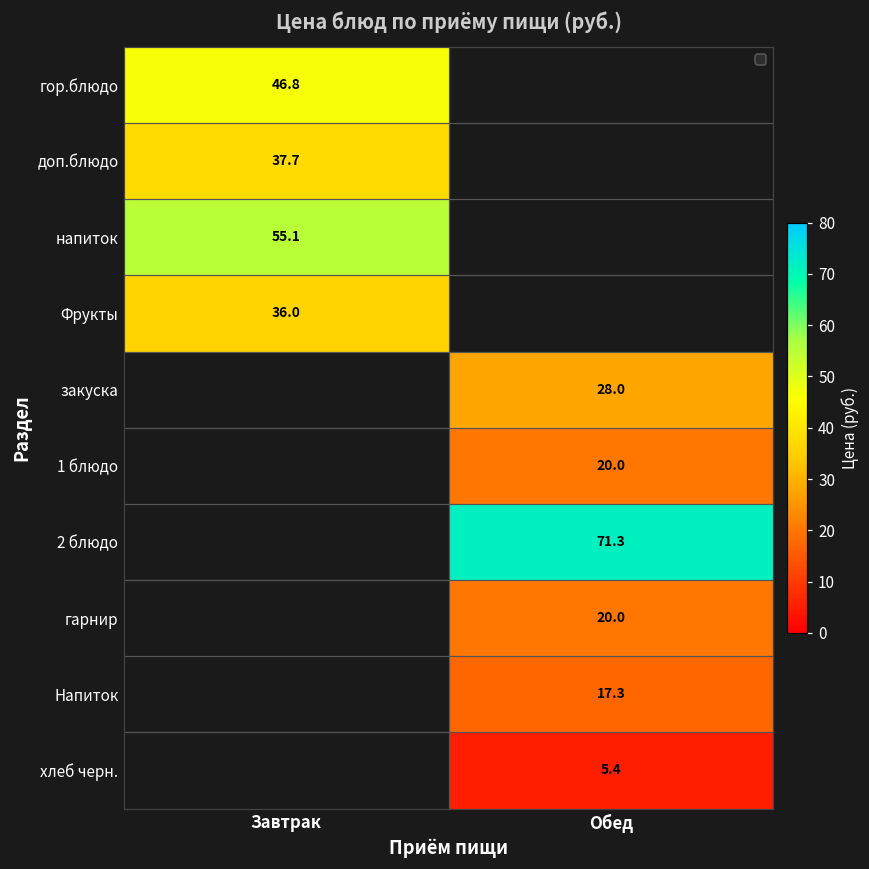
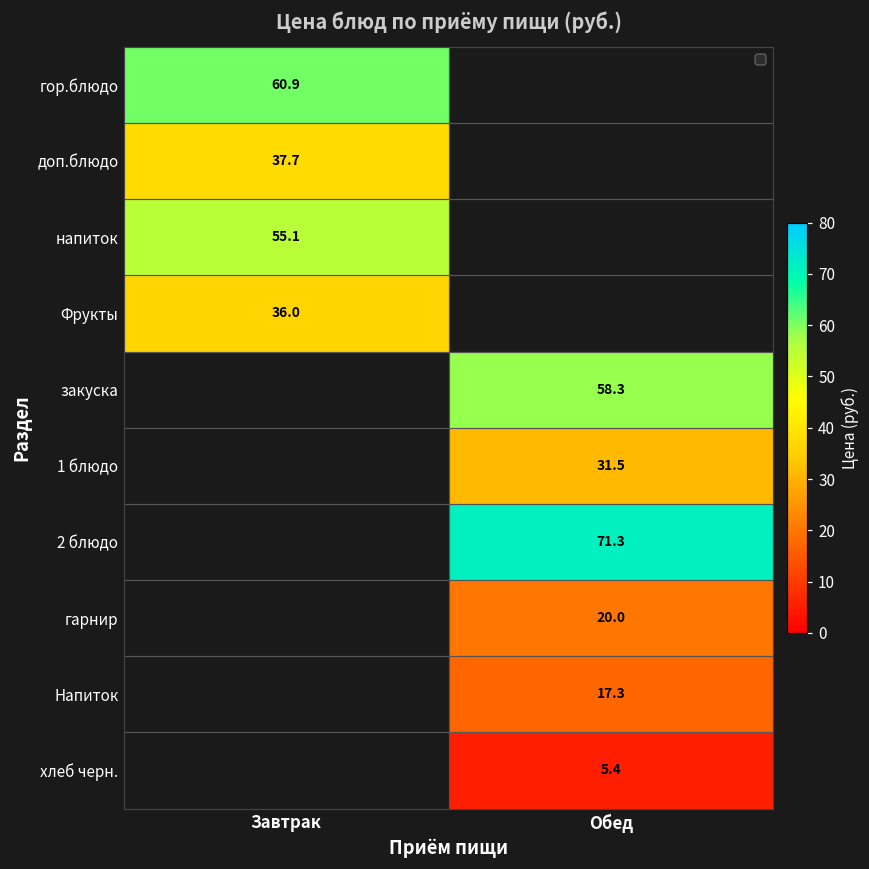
  {
    "гор.блюдо": {
-     "Завтрак": 46.8
+     "Завтрак": 60.9
    },
    "доп.блюдо": {
      "Завтрак": 37.7
    },
    "напиток": {
      "Завтрак": 55.1
    },
    "Фрукты": {
      "Завтрак": 36.0
    },
    "закуска": {
-     "Обед": 28.0
+     "Обед": 58.3
    },
    "1 блюдо": {
-     "Обед": 20.0
+     "Обед": 31.5
    },
    "2 блюдо": {
      "Обед": 71.3
    },
    "гарнир": {
      "Обед": 20.0
    },
    "Напиток": {
      "Обед": 17.3
    },
    "хлеб черн.": {
      "Обед": 5.4
    }
  }
